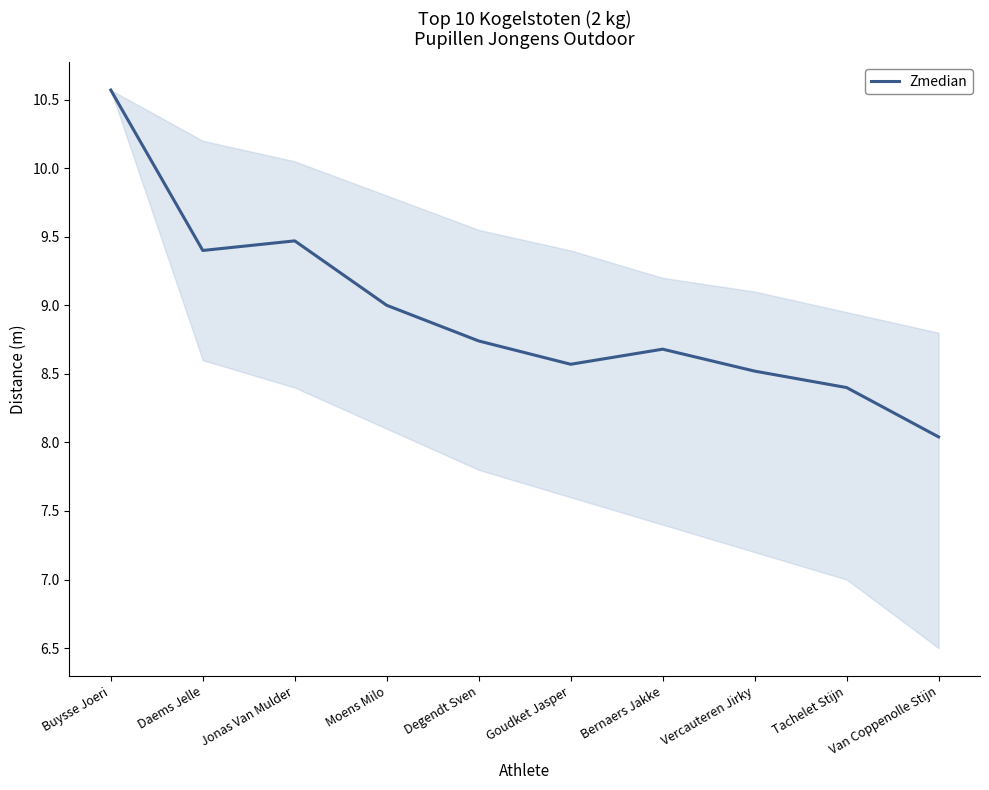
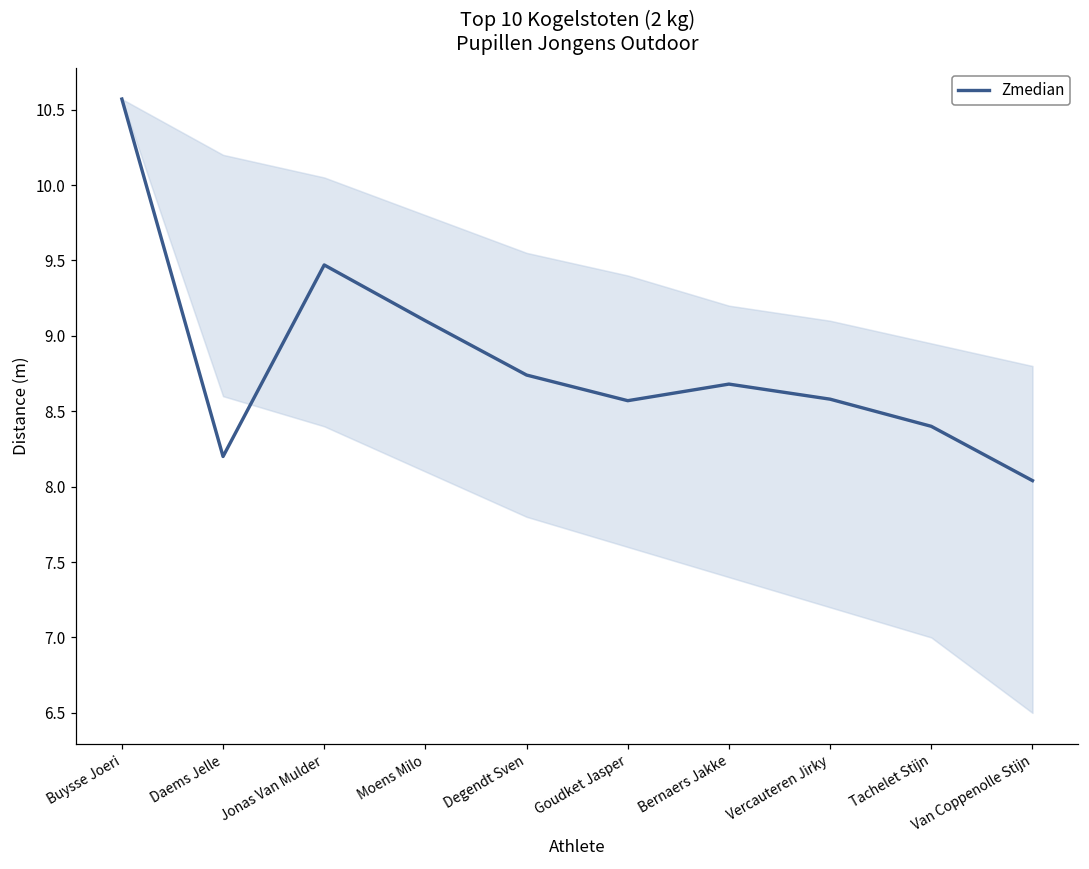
  {
    "Zmedian": {
-     "Daems Jelle": 9.4,
+     "Daems Jelle": 8.2,
      "Jonas Van Mulder": 9.47,
-     "Moens Milo": 9.0,
+     "Moens Milo": 9.1,
      "Degendt Sven": 8.74,
      "Goudket Jasper": 8.57,
      "Bernaers Jakke": 8.68,
-     "Vercauteren Jirky": 8.52,
+     "Vercauteren Jirky": 8.58,
      "Tachelet Stijn": 8.40,
      "Van Coppenolle Stijn": 8.04
    }
  }
